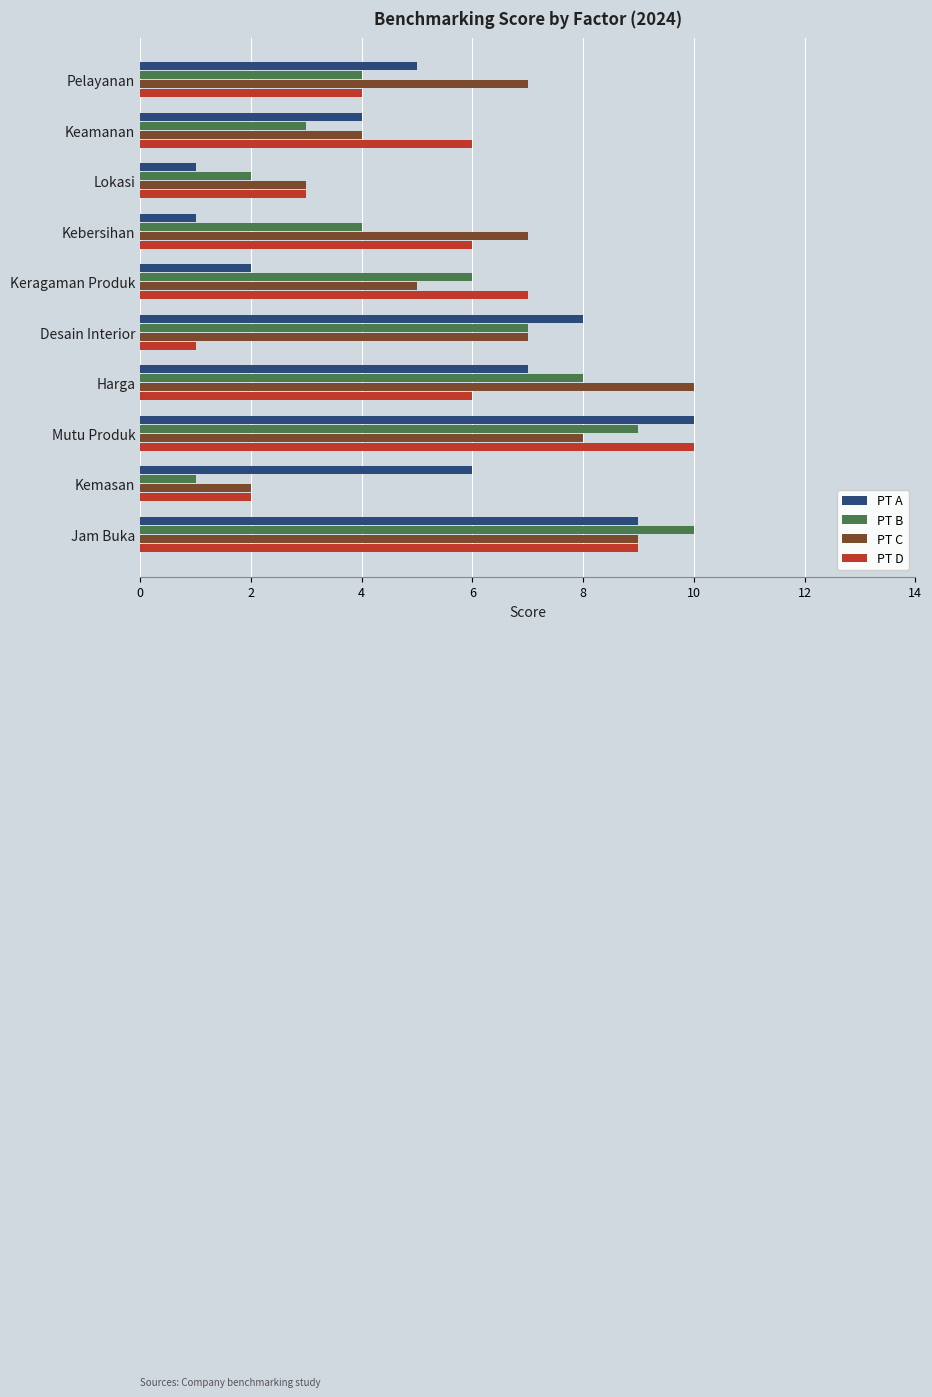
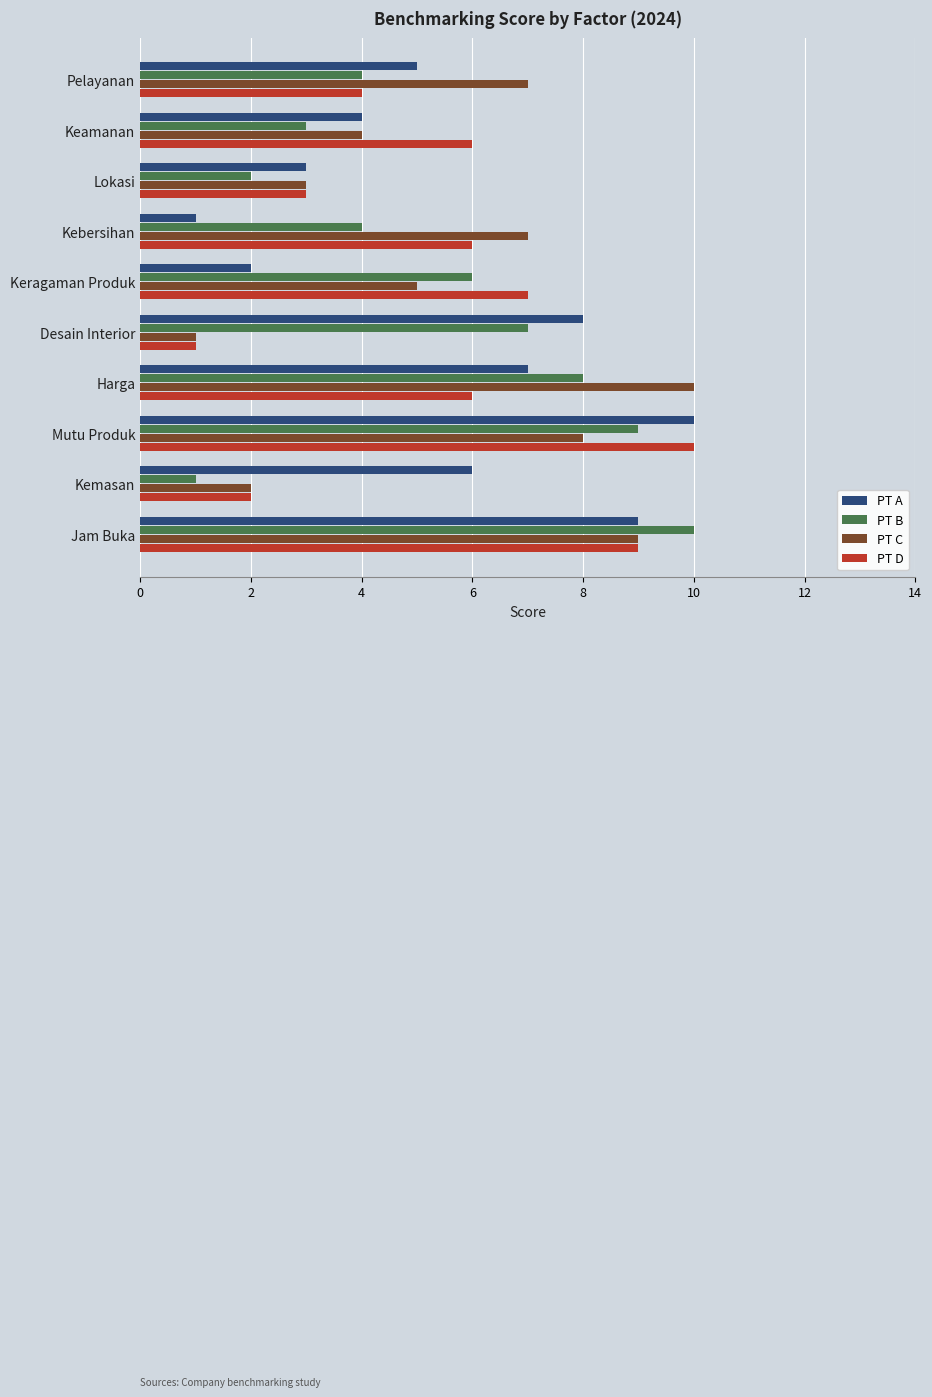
  {
    "PT A": {
      "Pelayanan": 5,
      "Keamanan": 4,
-     "Lokasi": 1,
+     "Lokasi": 3,
      "Kebersihan": 1,
      "Keragaman Produk": 2,
      "Desain Interior": 8,
      "Harga": 7,
      "Mutu Produk": 10,
      "Kemasan": 6,
      "Jam Buka": 9
    },
    "PT B": {
      "Pelayanan": 4,
      "Keamanan": 3,
      "Lokasi": 2,
      "Kebersihan": 4,
      "Keragaman Produk": 6,
      "Desain Interior": 7,
      "Harga": 8,
      "Mutu Produk": 9,
      "Kemasan": 1,
      "Jam Buka": 10
    },
    "PT C": {
      "Pelayanan": 7,
      "Keamanan": 4,
      "Lokasi": 3,
      "Kebersihan": 7,
      "Keragaman Produk": 5,
-     "Desain Interior": 7,
+     "Desain Interior": 1,
      "Harga": 10,
      "Mutu Produk": 8,
      "Kemasan": 2,
      "Jam Buka": 9
    },
    "PT D": {
      "Pelayanan": 4,
      "Keamanan": 6,
      "Lokasi": 3,
      "Kebersihan": 6,
      "Keragaman Produk": 7,
      "Desain Interior": 1,
      "Harga": 6,
      "Mutu Produk": 10,
      "Kemasan": 2,
      "Jam Buka": 9
    }
  }
